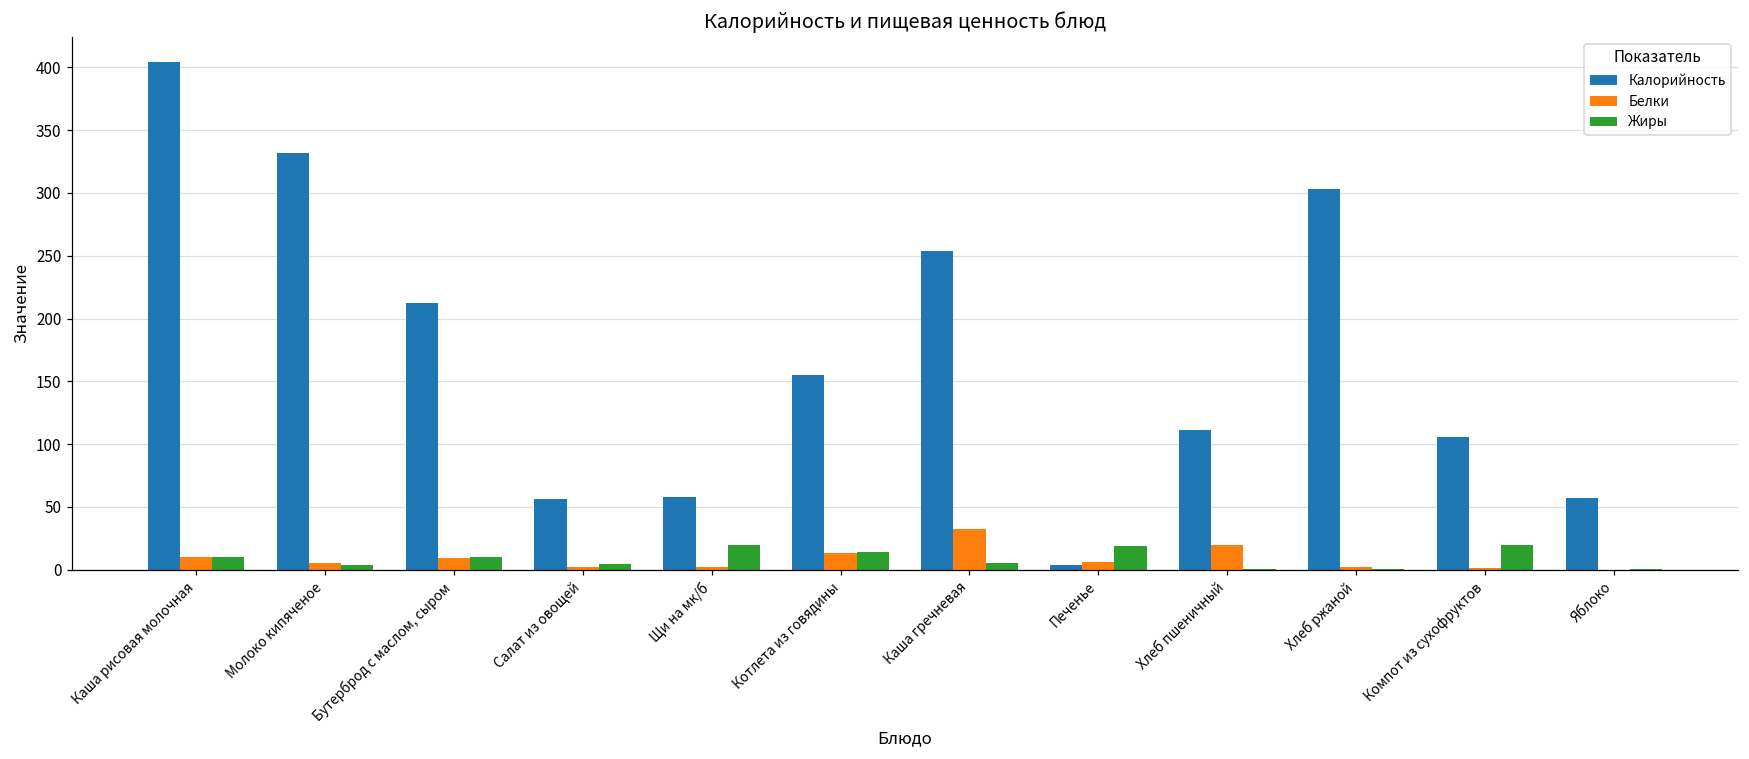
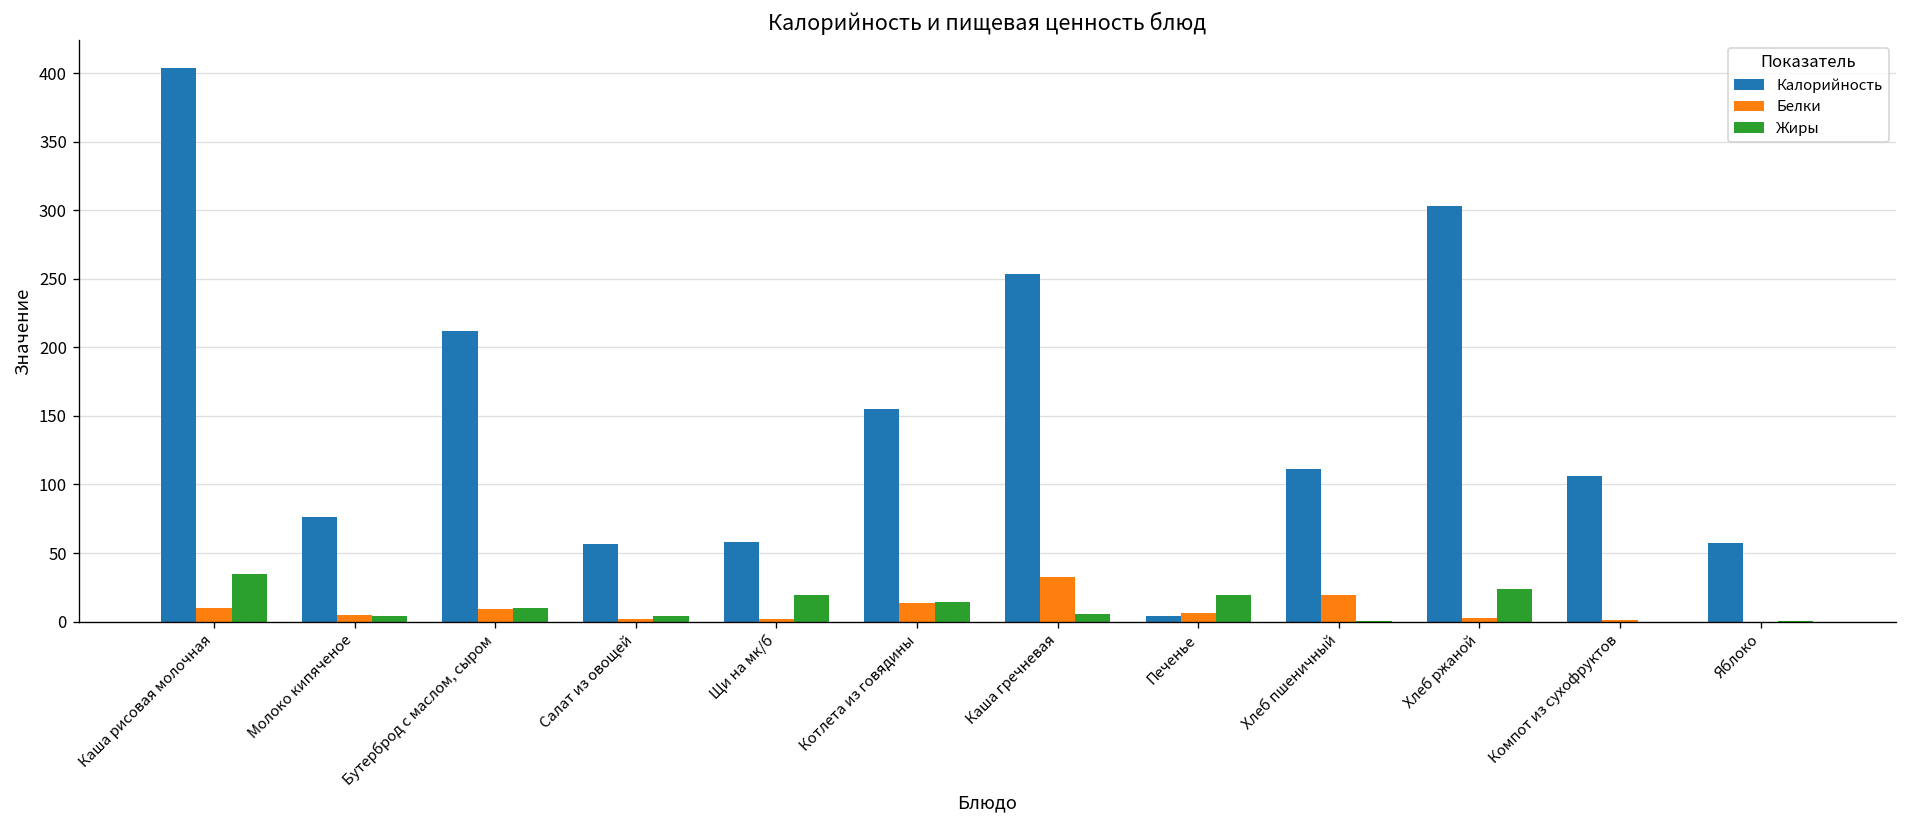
  {
    "Калорийность": {
      "Каша рисовая молочная": 404,
-     "Молоко кипяченое": 332,
+     "Молоко кипяченое": 76,
      "Бутерброд с маслом, сыром": 212,
      "Салат из овощей": 57,
      "Щи на мк/б": 58,
      "Котлета из говядины": 155,
      "Каша гречневая": 254,
      "Печенье": 4,
      "Хлеб пшеничный": 112,
      "Хлеб ржаной": 303,
      "Компот из сухофруктов": 106,
      "Яблоко": 57
    },
    "Белки": {
      "Каша рисовая молочная": 10,
      "Молоко кипяченое": 5,
      "Бутерброд с маслом, сыром": 9,
      "Котлета из говядины": 13,
      "Каша гречневая": 33,
      "Печенье": 7,
      "Хлеб пшеничный": 20,
      "Хлеб ржаной": 3,
      "Яблоко": 0
    },
    "Жиры": {
-     "Каша рисовая молочная": 10,
+     "Каша рисовая молочная": 35,
      "Молоко кипяченое": 4,
      "Бутерброд с маслом, сыром": 10,
      "Салат из овощей": 4,
      "Щи на мк/б": 20,
      "Котлета из говядины": 14,
      "Каша гречневая": 6,
      "Печенье": 19,
-     "Хлеб ржаной": 0,
-     "Компот из сухофруктов": 20
+     "Хлеб ржаной": 24,
+     "Компот из сухофруктов": 0
    }
  }
